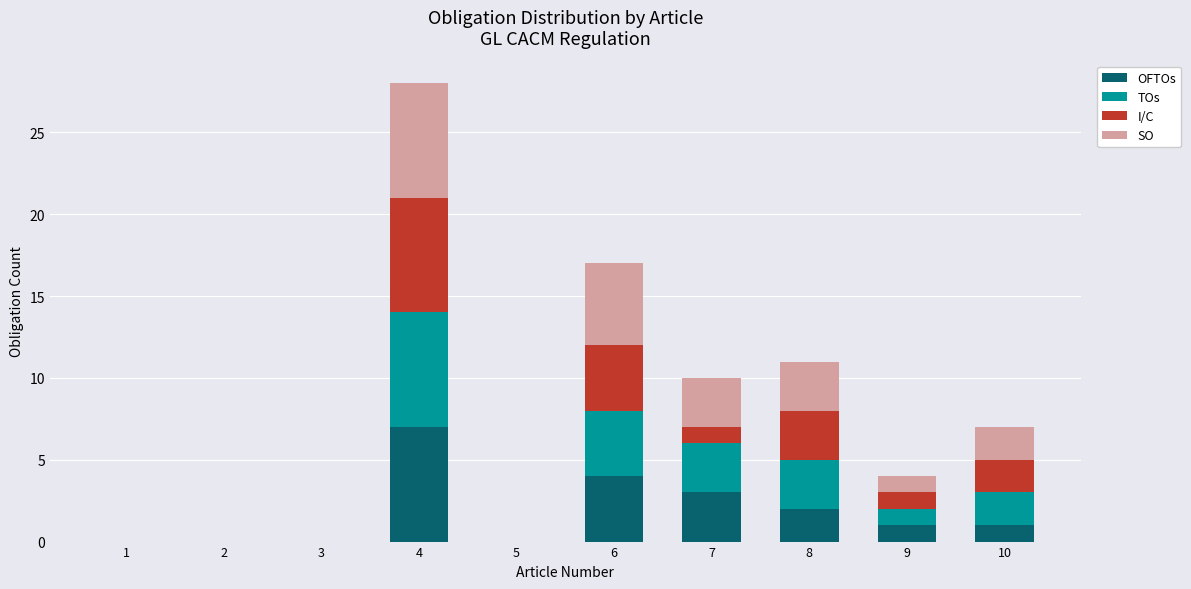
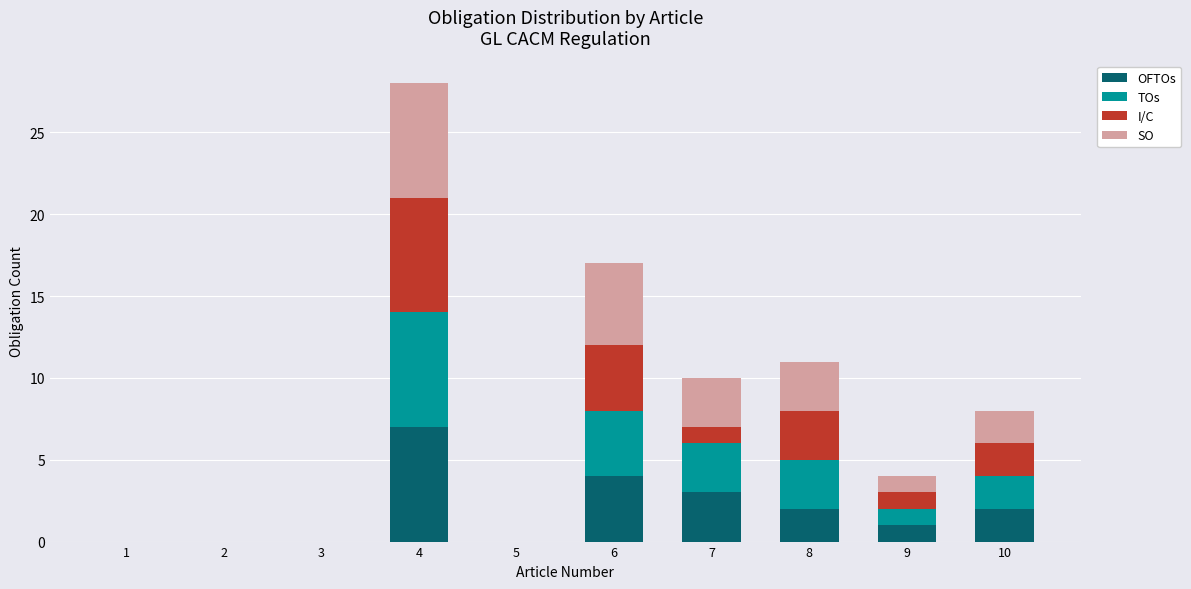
  {
    "OFTOs": {
      "1": 0,
      "2": 0,
      "3": 0,
      "4": 7,
      "5": 0,
      "6": 4,
      "7": 3,
      "8": 2,
      "9": 1,
-     "10": 1
+     "10": 2
    },
    "TOs": {
      "1": 0,
      "2": 0,
      "3": 0,
      "4": 7,
      "5": 0,
      "6": 4,
      "7": 3,
      "8": 3,
      "9": 1,
      "10": 2
    },
    "I/C": {
      "1": 0,
      "2": 0,
      "3": 0,
      "4": 7,
      "5": 0,
      "6": 4,
      "7": 1,
      "8": 3,
      "9": 1,
      "10": 2
    },
    "SO": {
      "1": 0,
      "2": 0,
      "3": 0,
      "4": 7,
      "5": 0,
      "6": 5,
      "7": 3,
      "8": 3,
      "9": 1,
      "10": 2
    }
  }
